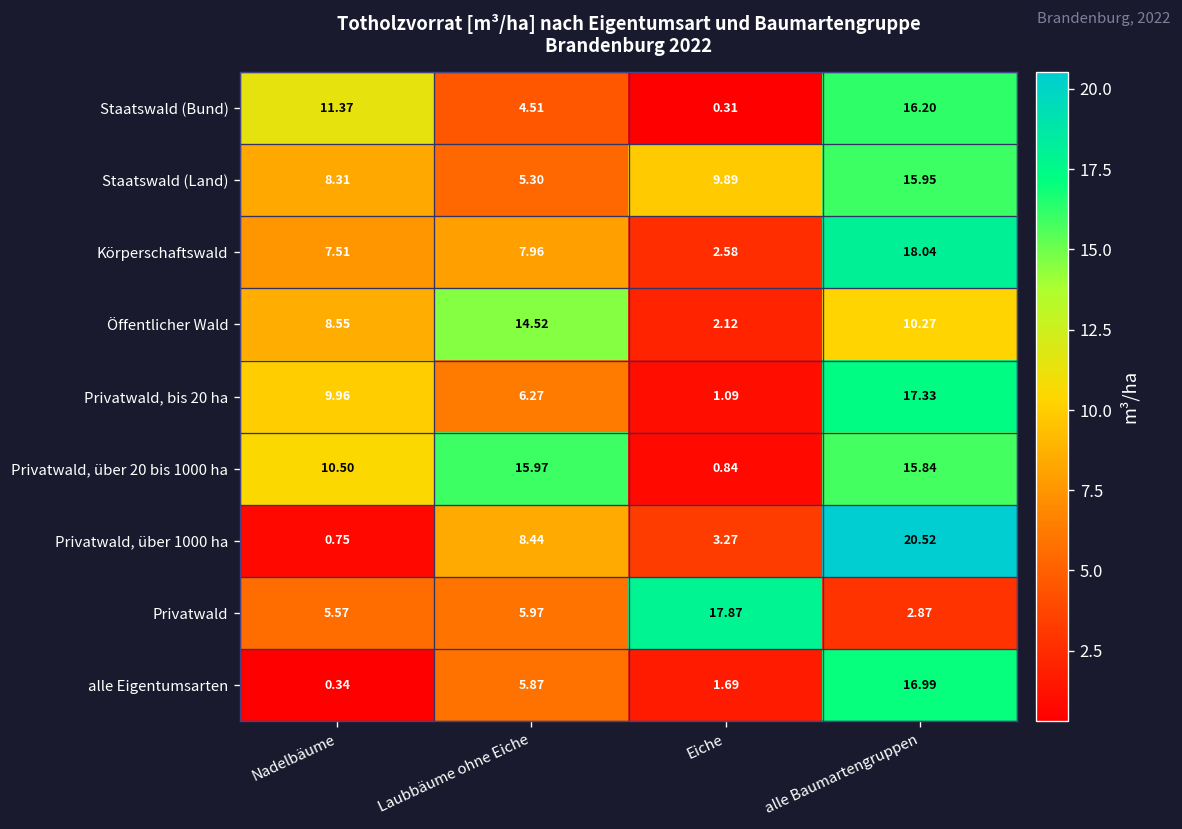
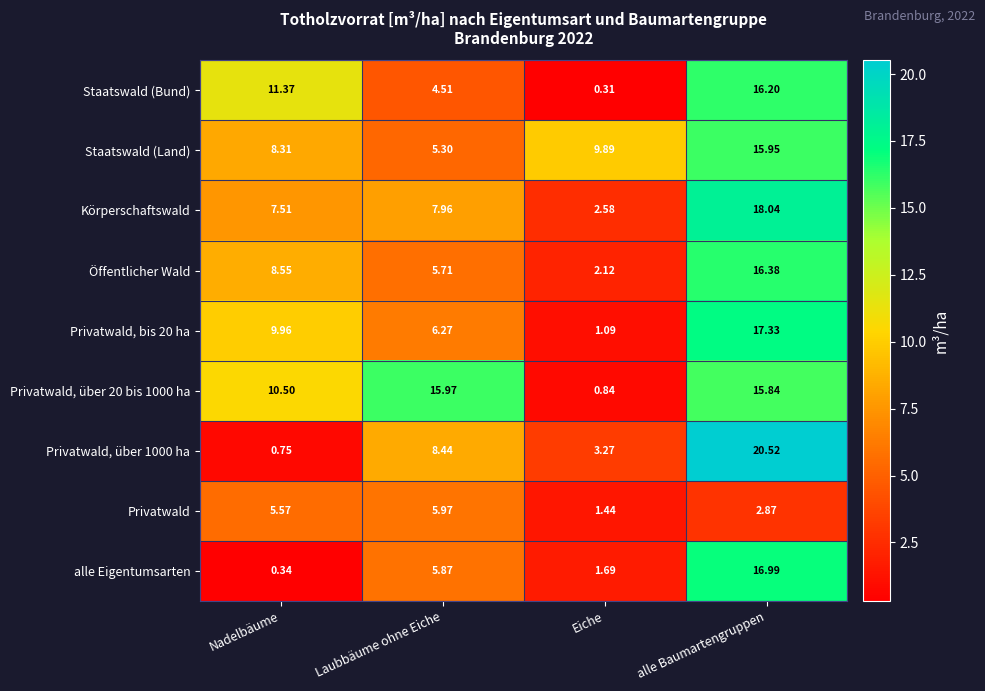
  {
    "Staatswald (Bund)": {
      "Nadelbäume": 11.37,
      "Laubbäume ohne Eiche": 4.51,
      "Eiche": 0.31,
      "alle Baumartengruppen": 16.20
    },
    "Staatswald (Land)": {
      "Nadelbäume": 8.31,
      "Laubbäume ohne Eiche": 5.30,
      "Eiche": 9.89,
      "alle Baumartengruppen": 15.95
    },
    "Körperschaftswald": {
      "Nadelbäume": 7.51,
      "Laubbäume ohne Eiche": 7.96,
      "Eiche": 2.58,
      "alle Baumartengruppen": 18.04
    },
    "Öffentlicher Wald": {
      "Nadelbäume": 8.55,
-     "Laubbäume ohne Eiche": 14.52,
+     "Laubbäume ohne Eiche": 5.71,
      "Eiche": 2.12,
-     "alle Baumartengruppen": 10.27
+     "alle Baumartengruppen": 16.38
    },
    "Privatwald, bis 20 ha": {
      "Nadelbäume": 9.96,
      "Laubbäume ohne Eiche": 6.27,
      "Eiche": 1.09,
      "alle Baumartengruppen": 17.33
    },
    "Privatwald, über 20 bis 1000 ha": {
      "Nadelbäume": 10.50,
      "Laubbäume ohne Eiche": 15.97,
      "Eiche": 0.84,
      "alle Baumartengruppen": 15.84
    },
    "Privatwald, über 1000 ha": {
      "Nadelbäume": 0.75,
      "Laubbäume ohne Eiche": 8.44,
      "Eiche": 3.27,
      "alle Baumartengruppen": 20.52
    },
    "Privatwald": {
      "Nadelbäume": 5.57,
      "Laubbäume ohne Eiche": 5.97,
-     "Eiche": 17.87,
+     "Eiche": 1.44,
      "alle Baumartengruppen": 2.87
    },
    "alle Eigentumsarten": {
      "Nadelbäume": 0.34,
      "Laubbäume ohne Eiche": 5.87,
      "Eiche": 1.69,
      "alle Baumartengruppen": 16.99
    }
  }
